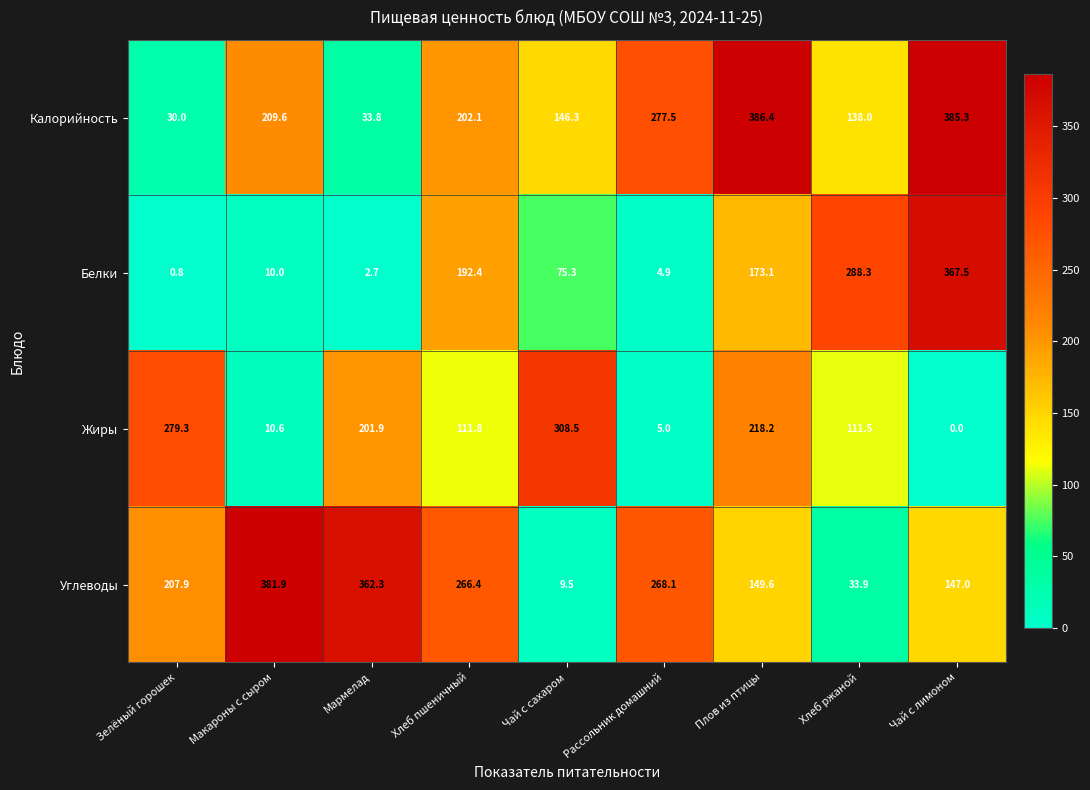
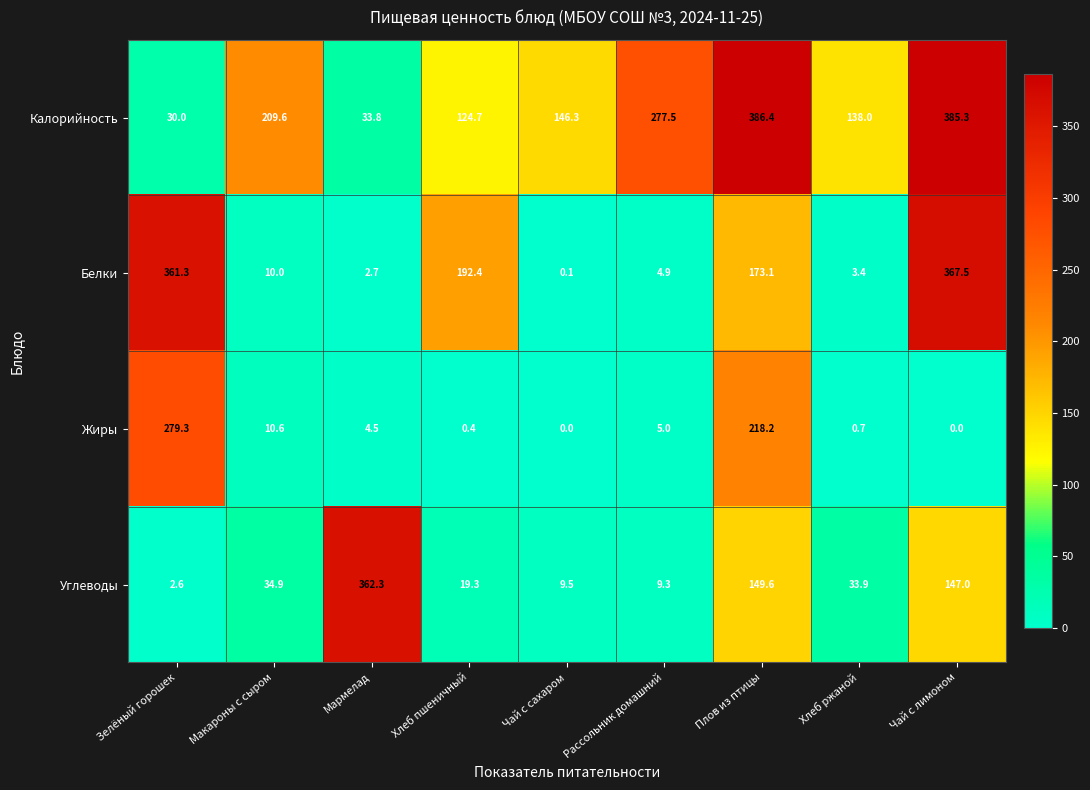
  {
    "Калорийность": {
      "Зелёный горошек": 30.0,
      "Макароны с сыром": 209.6,
      "Мармелад": 33.8,
-     "Хлеб пшеничный": 202.1,
+     "Хлеб пшеничный": 124.7,
      "Чай с сахаром": 146.3,
      "Рассольник домашний": 277.5,
      "Плов из птицы": 386.4,
      "Хлеб ржаной": 138.0,
      "Чай с лимоном": 385.3
    },
    "Белки": {
-     "Зелёный горошек": 0.8,
+     "Зелёный горошек": 361.3,
      "Макароны с сыром": 10.0,
      "Мармелад": 2.7,
      "Хлеб пшеничный": 192.4,
-     "Чай с сахаром": 75.3,
+     "Чай с сахаром": 0.1,
      "Рассольник домашний": 4.9,
      "Плов из птицы": 173.1,
-     "Хлеб ржаной": 288.3,
+     "Хлеб ржаной": 3.4,
      "Чай с лимоном": 367.5
    },
    "Жиры": {
      "Зелёный горошек": 279.3,
      "Макароны с сыром": 10.6,
-     "Мармелад": 201.9,
-     "Хлеб пшеничный": 111.8,
-     "Чай с сахаром": 308.5,
+     "Мармелад": 4.5,
+     "Хлеб пшеничный": 0.4,
+     "Чай с сахаром": 0.0,
      "Рассольник домашний": 5.0,
      "Плов из птицы": 218.2,
-     "Хлеб ржаной": 111.5,
+     "Хлеб ржаной": 0.7,
      "Чай с лимоном": 0.0
    },
    "Углеводы": {
-     "Зелёный горошек": 207.9,
-     "Макароны с сыром": 381.9,
+     "Зелёный горошек": 2.6,
+     "Макароны с сыром": 34.9,
      "Мармелад": 362.3,
-     "Хлеб пшеничный": 266.4,
+     "Хлеб пшеничный": 19.3,
      "Чай с сахаром": 9.5,
-     "Рассольник домашний": 268.1,
+     "Рассольник домашний": 9.3,
      "Плов из птицы": 149.6,
      "Хлеб ржаной": 33.9,
      "Чай с лимоном": 147.0
    }
  }
